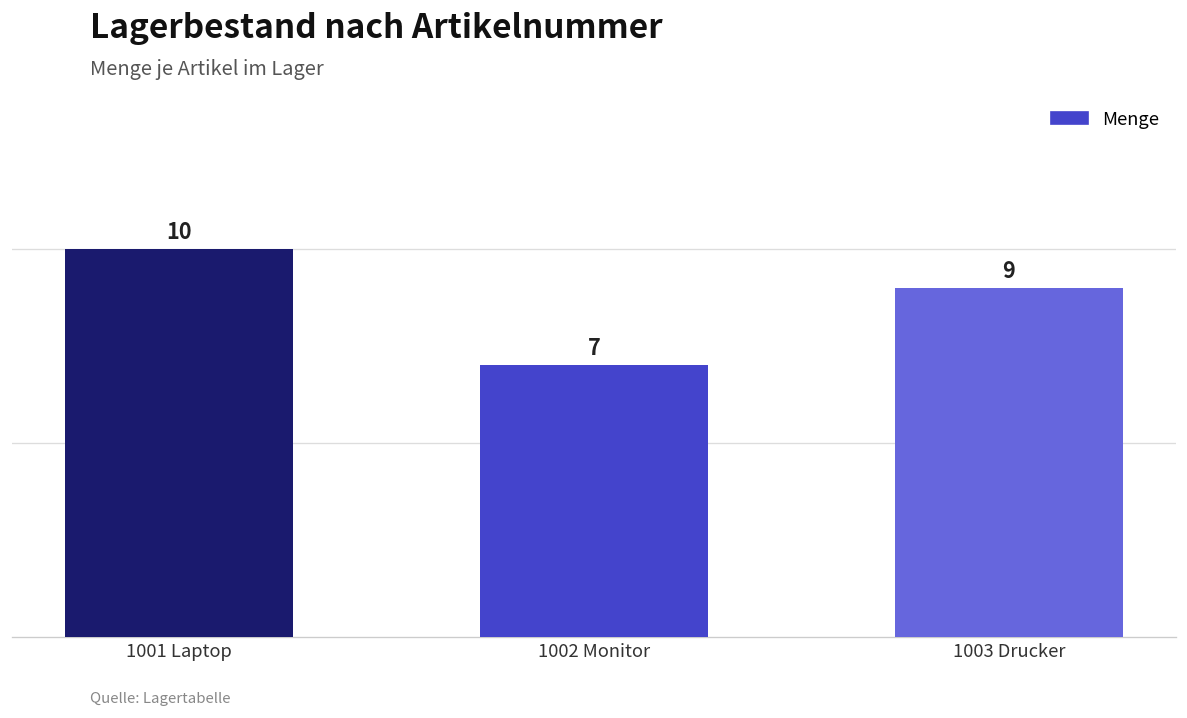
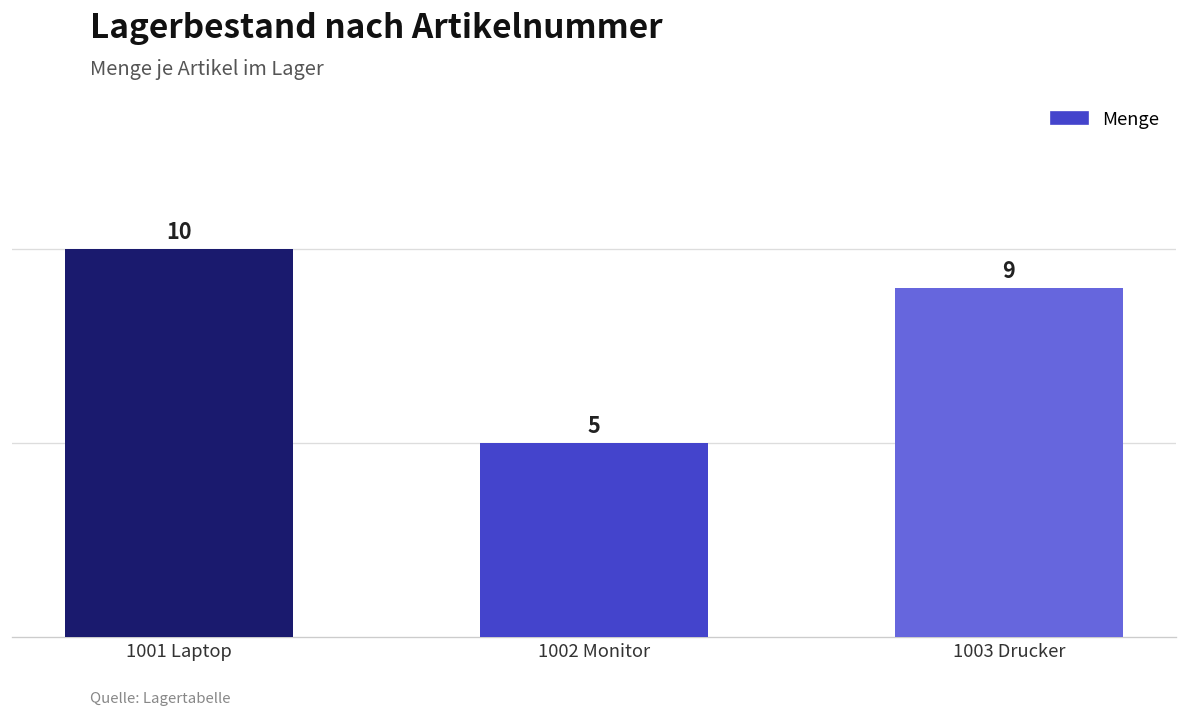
  {
    "1001 Laptop": 10,
-   "1002 Monitor": 7,
+   "1002 Monitor": 5,
    "1003 Drucker": 9
  }
